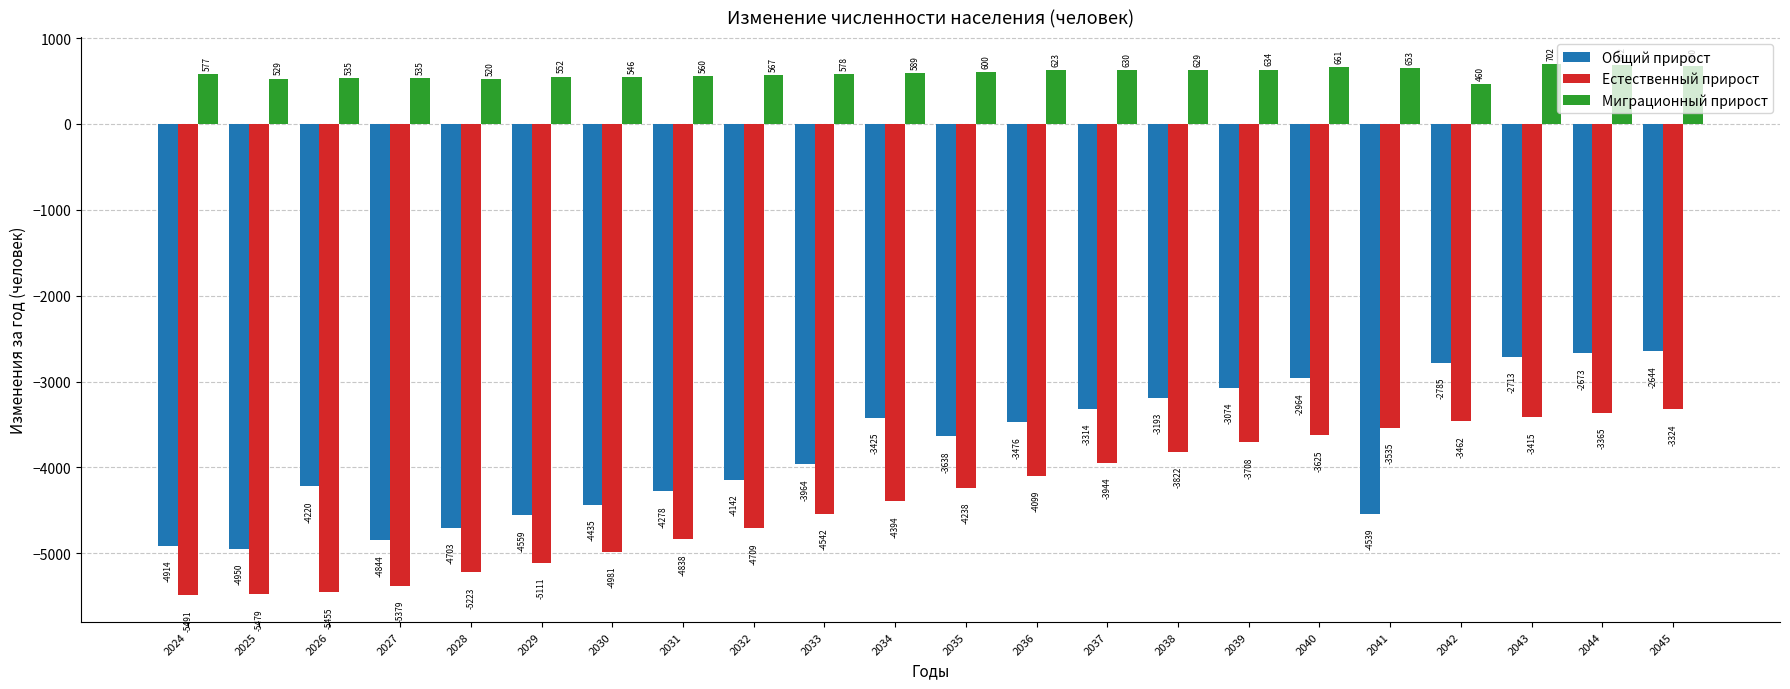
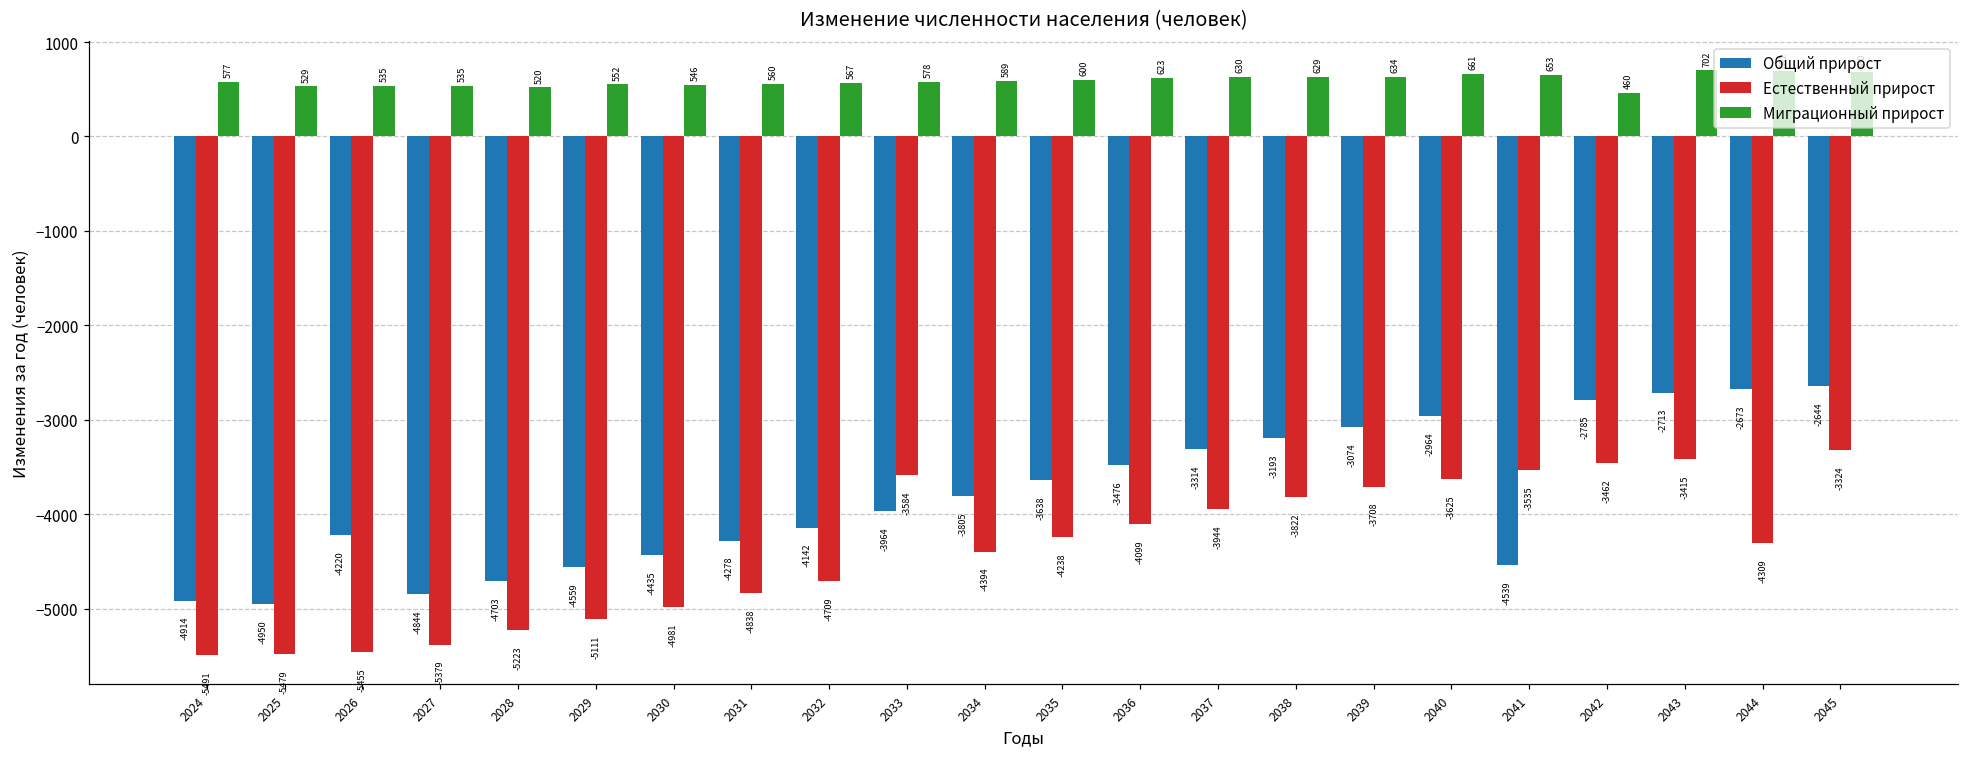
  {
    "Общий прирост": {
      "2024": -4914,
      "2025": -4950,
      "2026": -4220,
      "2027": -4844,
      "2028": -4703,
      "2029": -4559,
      "2030": -4435,
      "2031": -4278,
      "2032": -4142,
      "2033": -3964,
-     "2034": -3425,
+     "2034": -3805,
      "2035": -3638,
      "2036": -3476,
      "2037": -3314,
      "2038": -3193,
      "2039": -3074,
      "2040": -2964,
      "2041": -4539,
      "2042": -2785,
      "2043": -2713,
      "2044": -2673,
      "2045": -2644
    },
    "Естественный прирост": {
      "2024": -5491,
      "2025": -5479,
      "2026": -5455,
      "2027": -5379,
      "2028": -5223,
      "2029": -5111,
      "2030": -4981,
      "2031": -4838,
      "2032": -4709,
-     "2033": -4542,
+     "2033": -3584,
      "2034": -4394,
      "2035": -4238,
      "2036": -4099,
      "2037": -3944,
      "2038": -3822,
      "2039": -3708,
      "2040": -3625,
      "2041": -3535,
      "2042": -3462,
      "2043": -3415,
-     "2044": -3365,
+     "2044": -4309,
      "2045": -3324
    },
    "Миграционный прирост": {
      "2024": 577,
      "2025": 529,
      "2026": 535,
      "2027": 535,
      "2028": 520,
      "2029": 552,
      "2030": 546,
      "2031": 560,
      "2032": 567,
      "2033": 578,
      "2034": 589,
      "2035": 600,
      "2036": 623,
      "2037": 630,
      "2038": 629,
      "2039": 634,
      "2040": 661,
      "2041": 653,
      "2042": 460,
      "2043": 702
    }
  }
